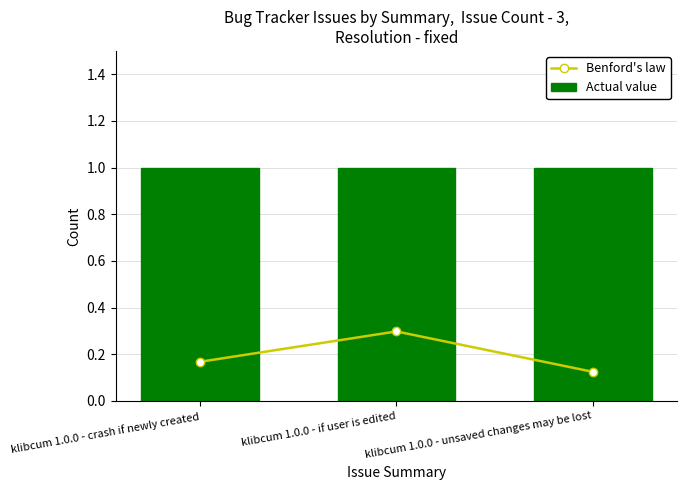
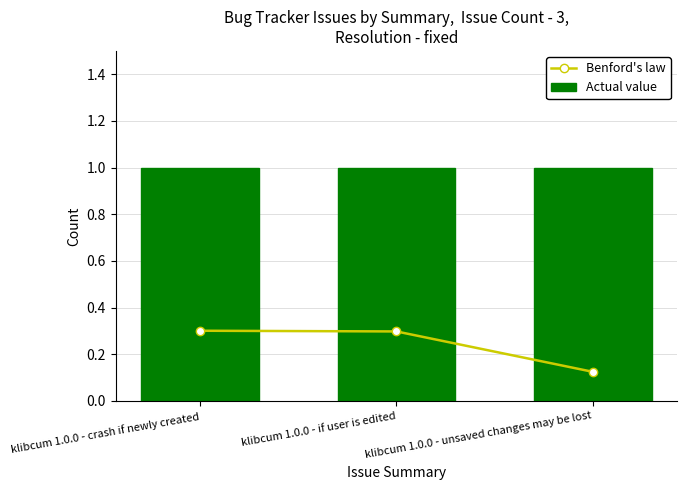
  {
    "Benford's law": {
-     "klibcum 1.0.0 - crash if newly created": 0.17,
+     "klibcum 1.0.0 - crash if newly created": 0.30,
      "klibcum 1.0.0 - if user is edited": 0.30,
      "klibcum 1.0.0 - unsaved changes may be lost": 0.13
    },
    "Actual value": {
      "klibcum 1.0.0 - crash if newly created": 1.00,
      "klibcum 1.0.0 - if user is edited": 1.00,
      "klibcum 1.0.0 - unsaved changes may be lost": 1.00
    }
  }
